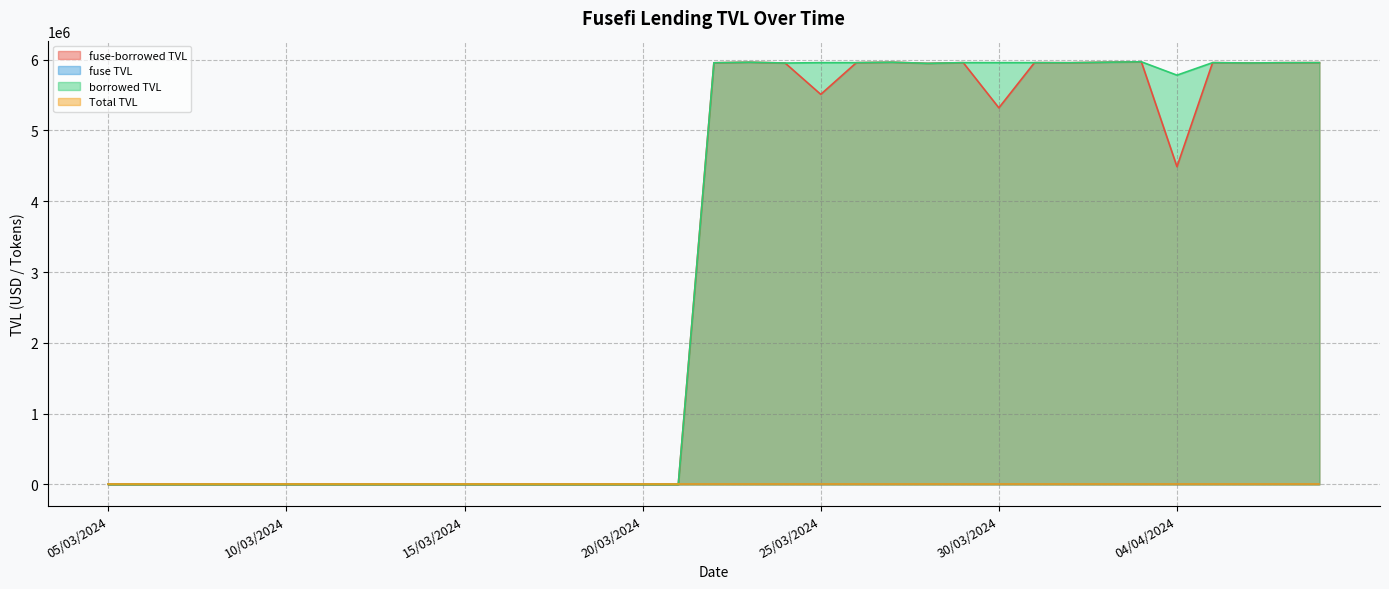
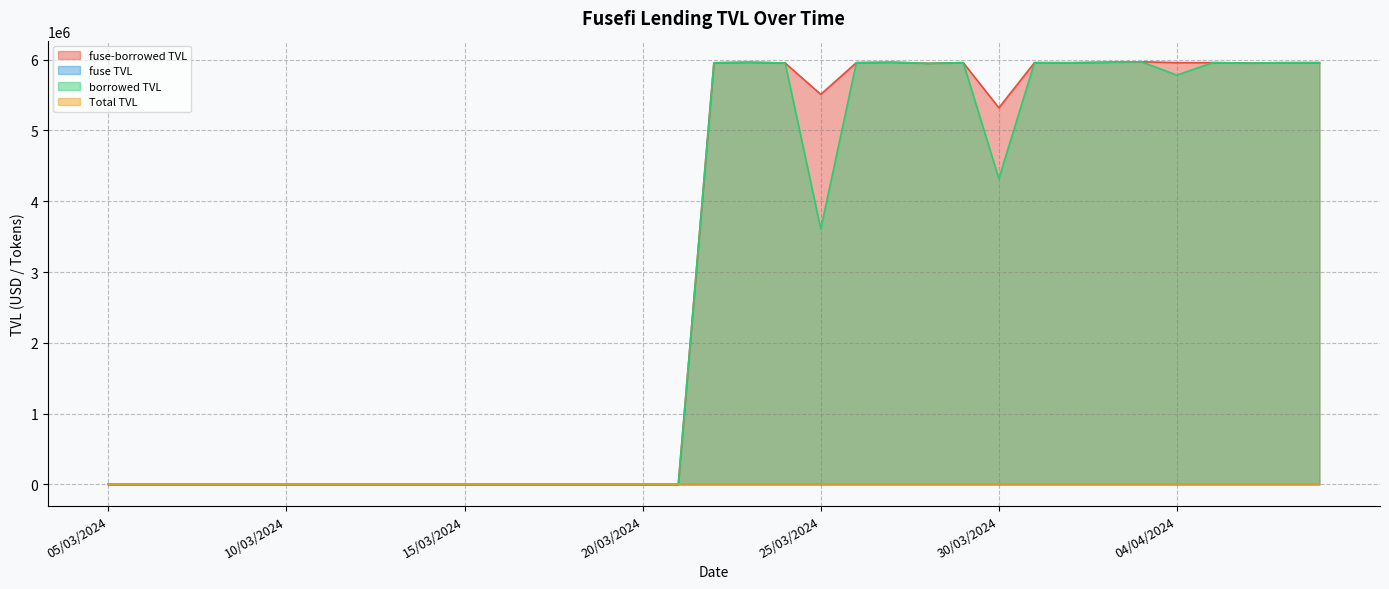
  {
    "fuse-borrowed TVL": {
      "25/03/2024": 5500000,
      "30/03/2024": 5300000,
-     "04/04/2024": 4500000
+     "04/04/2024": 6000000
    },
    "Total TVL": {
      "25/03/2024": 0,
      "30/03/2024": 0,
      "04/04/2024": 0
    },
    "borrowed TVL": {
-     "25/03/2024": 6000000,
-     "30/03/2024": 6000000,
+     "25/03/2024": 3600000,
+     "30/03/2024": 4300000,
      "04/04/2024": 5800000
    }
  }
